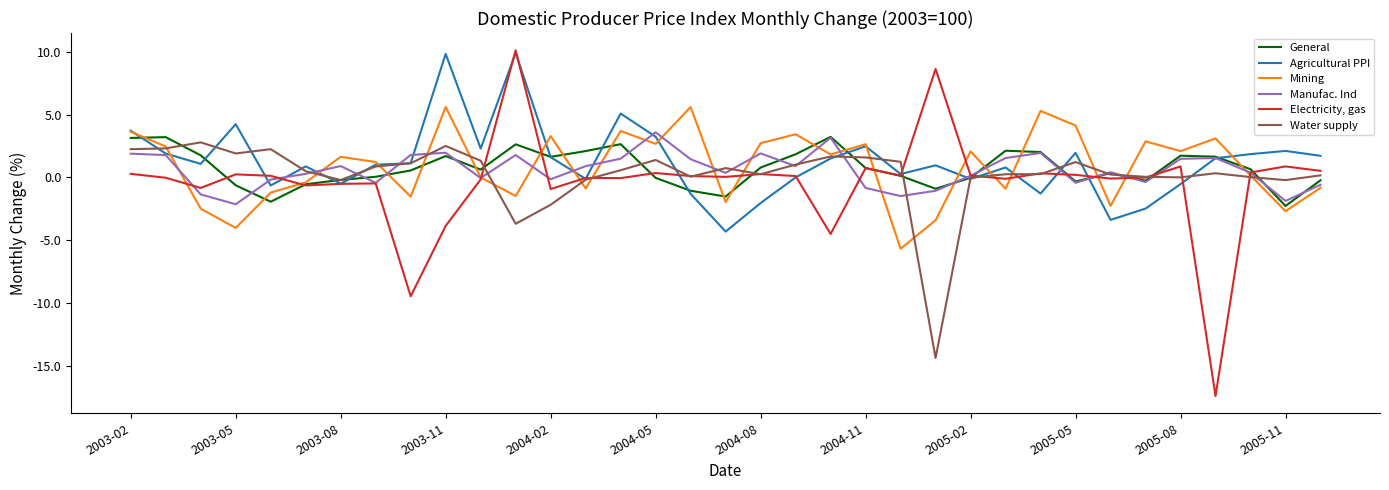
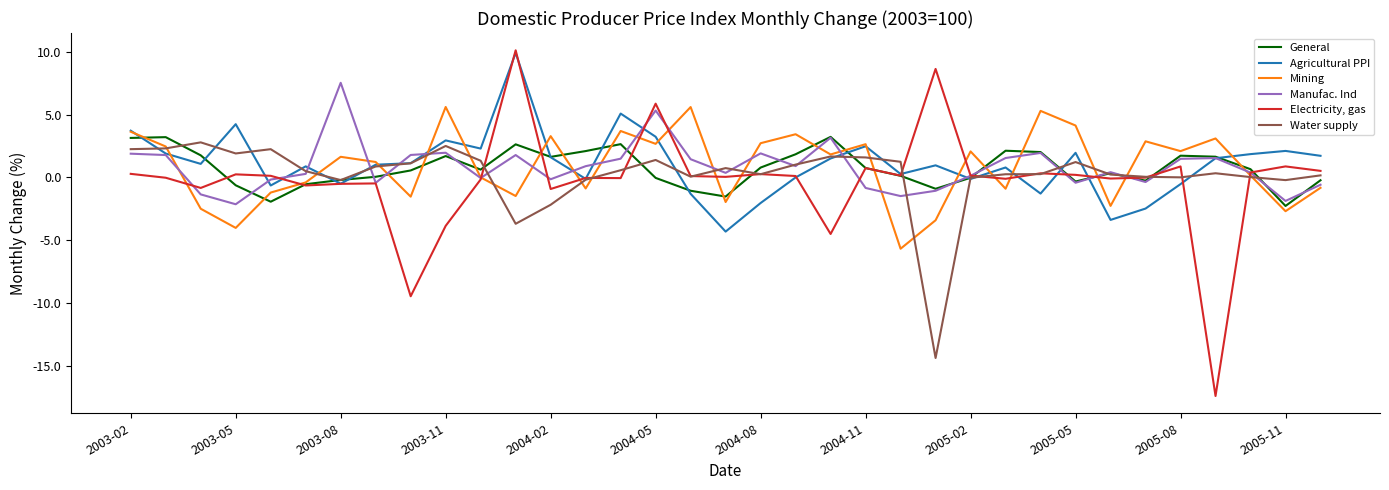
  {
    "General": {
      "2003-02": 3.1,
      "2003-05": -0.6,
      "2003-11": 1.7,
      "2004-05": 0.0,
      "2004-08": 0.8,
      "2005-08": 1.7,
      "2005-11": -2.3
    },
    "Agricultural PPI": {
      "2003-05": 4.2,
-     "2003-11": 9.8,
+     "2003-11": 2.9,
      "2004-05": 3.2,
      "2004-08": -2.0,
      "2005-05": 2.0,
      "2005-08": -0.5,
      "2005-11": 2.1
    },
    "Mining": {
      "2003-05": -4.0,
      "2003-08": 1.6,
      "2003-11": 5.6,
      "2004-02": 3.3,
      "2004-05": 2.7,
      "2004-08": 2.7,
      "2005-02": 2.1,
      "2005-05": 4.1,
      "2005-08": 2.1,
      "2005-11": -2.7
    },
    "Manufac. Ind": {
      "2003-02": 1.9,
      "2003-05": -2.1,
-     "2003-08": 0.9,
+     "2003-08": 7.5,
      "2003-11": 2.0,
      "2004-02": -0.1,
-     "2004-05": 3.6,
+     "2004-05": 5.3,
      "2004-08": 1.9,
      "2004-11": -0.8,
      "2005-08": 1.5,
      "2005-11": -1.9
    },
    "Electricity, gas": {
      "2003-02": 0.3,
      "2003-05": 0.2,
      "2003-11": -3.8,
      "2004-02": -0.9,
-     "2004-05": 0.4,
+     "2004-05": 5.9,
      "2005-05": 0.2,
      "2005-08": 0.9,
      "2005-11": 0.9
    },
    "Water supply": {
      "2003-02": 2.3,
      "2003-05": 1.9,
      "2003-11": 2.5,
      "2004-02": -2.2,
      "2004-05": 1.4,
      "2004-11": 1.6,
      "2005-05": 1.2,
      "2005-08": 0.0,
      "2005-11": -0.2
    }
  }
